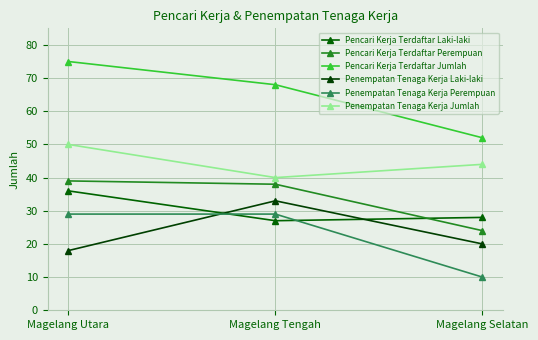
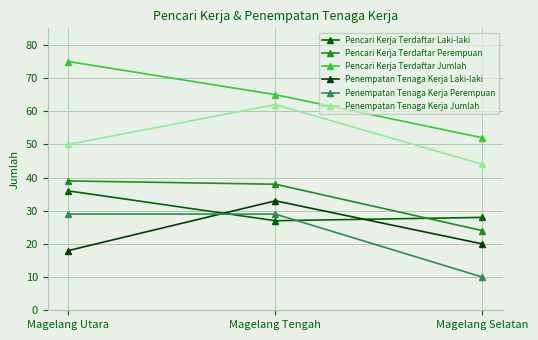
  {
    "Pencari Kerja Terdaftar Jumlah": {
      "Magelang Utara": 75,
-     "Magelang Tengah": 68,
+     "Magelang Tengah": 65,
      "Magelang Selatan": 52
    },
    "Penempatan Tenaga Kerja Jumlah": {
      "Magelang Utara": 50,
-     "Magelang Tengah": 40,
+     "Magelang Tengah": 62,
      "Magelang Selatan": 44
    }
  }
